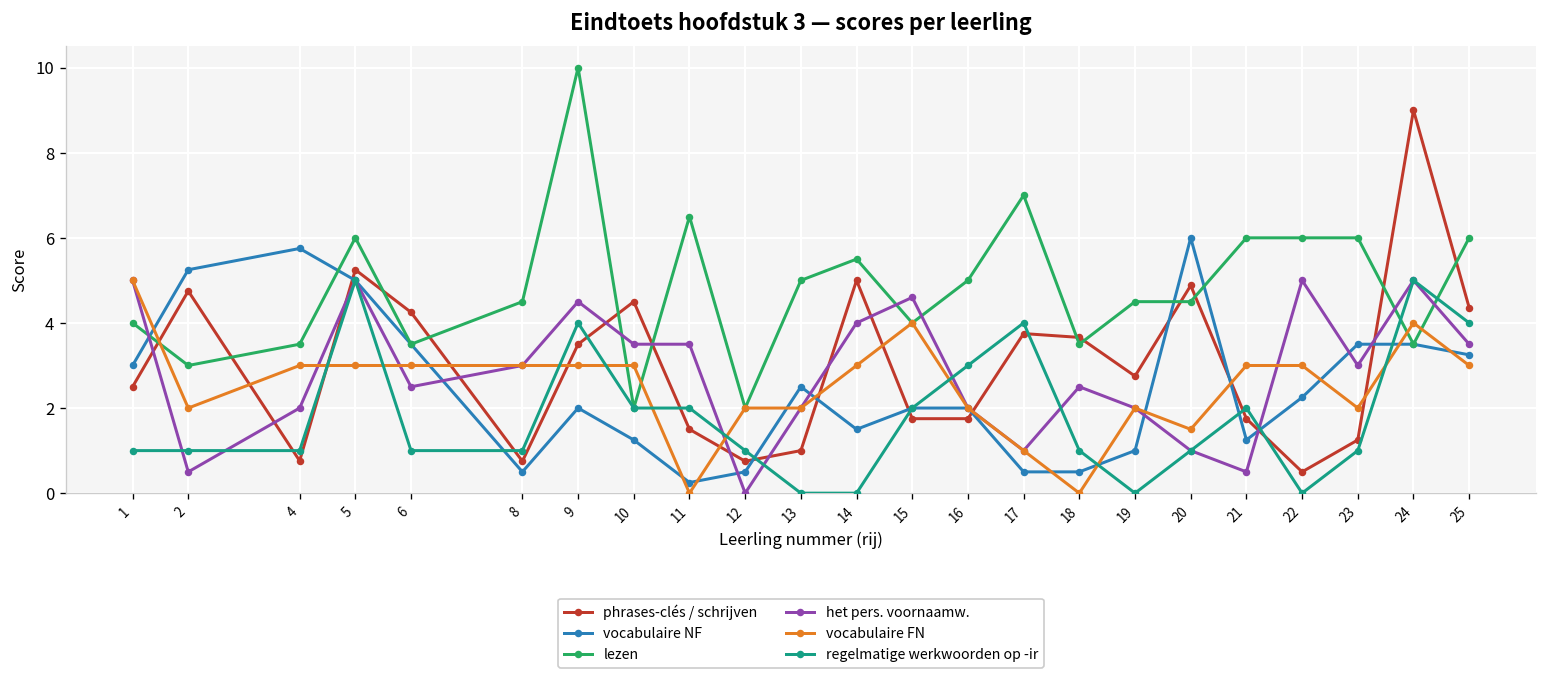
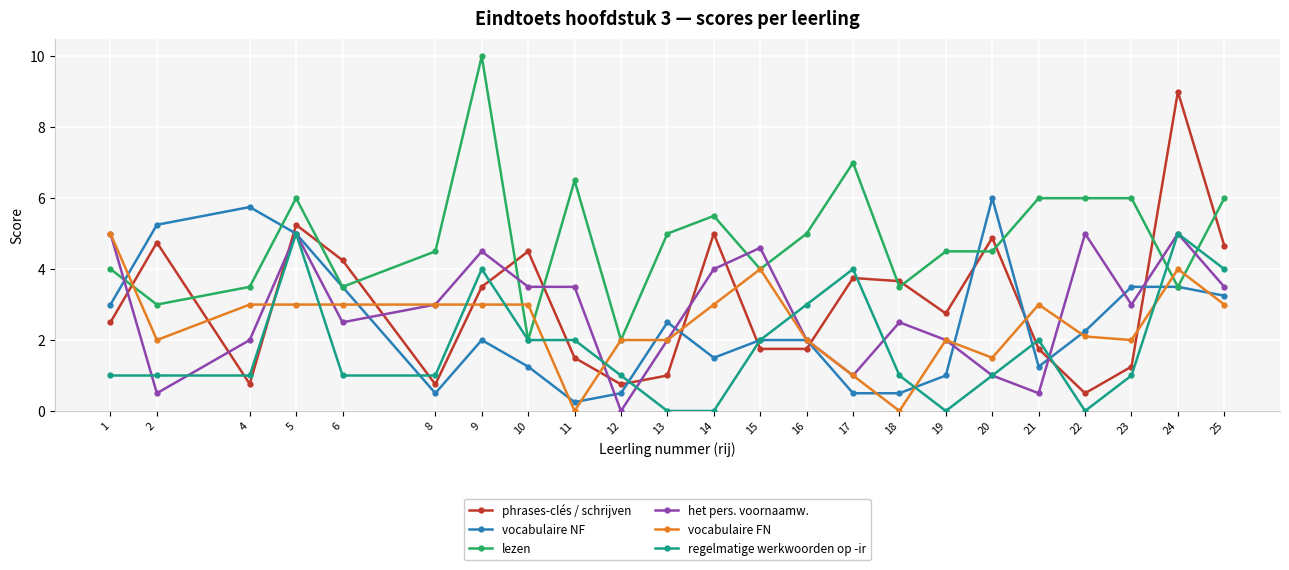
  {
    "phrases-clés / schrijven": {
      "1": 2.5,
      "2": 4.8,
      "4": 0.8,
      "5": 5.3,
      "6": 4.3,
      "8": 0.8,
      "9": 3.5,
      "10": 4.5,
      "11": 1.5,
      "12": 0.8,
      "13": 1.0,
      "14": 5.0,
      "15": 1.8,
      "16": 1.8,
      "17": 3.8,
      "18": 3.7,
      "19": 2.8,
      "20": 4.9,
      "21": 1.8,
      "22": 0.5,
      "23": 1.3,
      "24": 9.0,
-     "25": 4.4
+     "25": 4.7
    },
    "vocabulaire NF": {
      "1": 3.0,
      "2": 5.3,
      "4": 5.8,
      "8": 0.5,
      "9": 2.0,
      "10": 1.3,
      "11": 0.3,
      "12": 0.5,
      "13": 2.5,
      "14": 1.5,
      "17": 0.5,
      "18": 0.5,
      "19": 1.0,
      "20": 6.0,
      "21": 1.3,
      "22": 2.3,
      "23": 3.5,
      "25": 3.3
    },
    "het pers. voornaamw.": {
      "2": 0.5,
      "4": 2.0,
      "6": 2.5,
      "9": 4.5,
      "10": 3.5,
      "11": 3.5,
      "12": 0.0,
      "14": 4.0,
      "15": 4.6,
      "18": 2.5,
      "21": 0.5,
      "22": 5.0,
      "23": 3.0,
      "25": 3.5
    },
    "vocabulaire FN": {
      "2": 2.0,
      "4": 3.0,
      "5": 3.0,
      "6": 3.0,
      "9": 3.0,
      "10": 3.0,
      "11": 0.0,
      "14": 3.0,
      "18": 0.0,
      "20": 1.5,
      "21": 3.0,
-     "22": 3.0,
+     "22": 2.1,
      "23": 2.0,
      "24": 4.0,
      "25": 3.0
    }
  }
